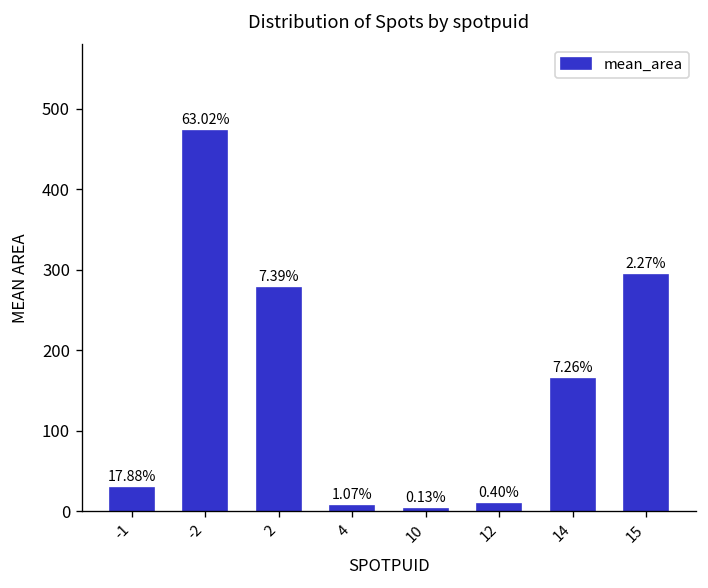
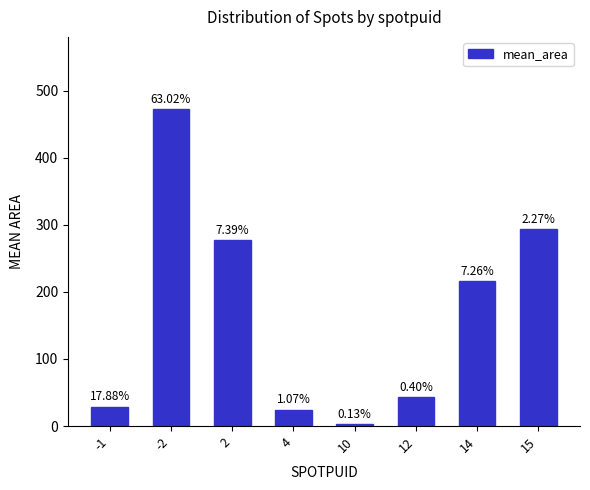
  {
-   "4": 10,
-   "12": 10,
-   "14": 160
+   "4": 20,
+   "12": 40,
+   "14": 220
  }
